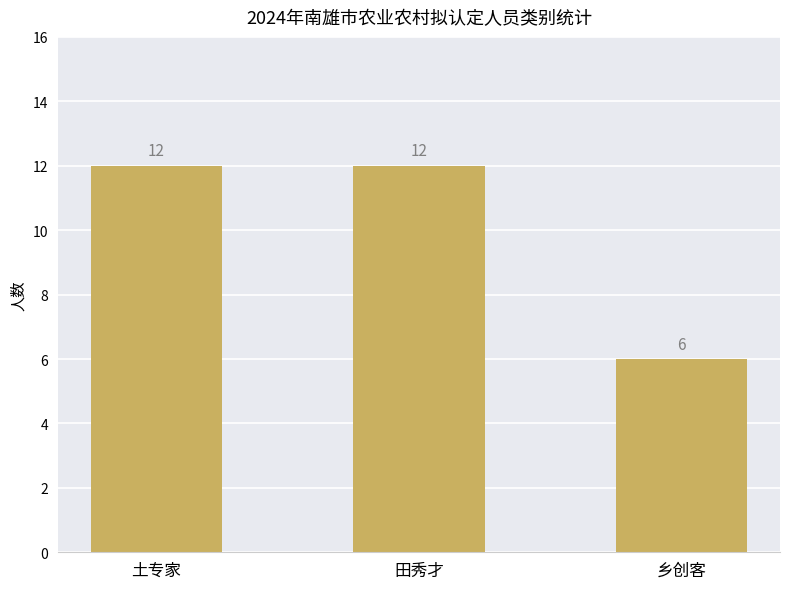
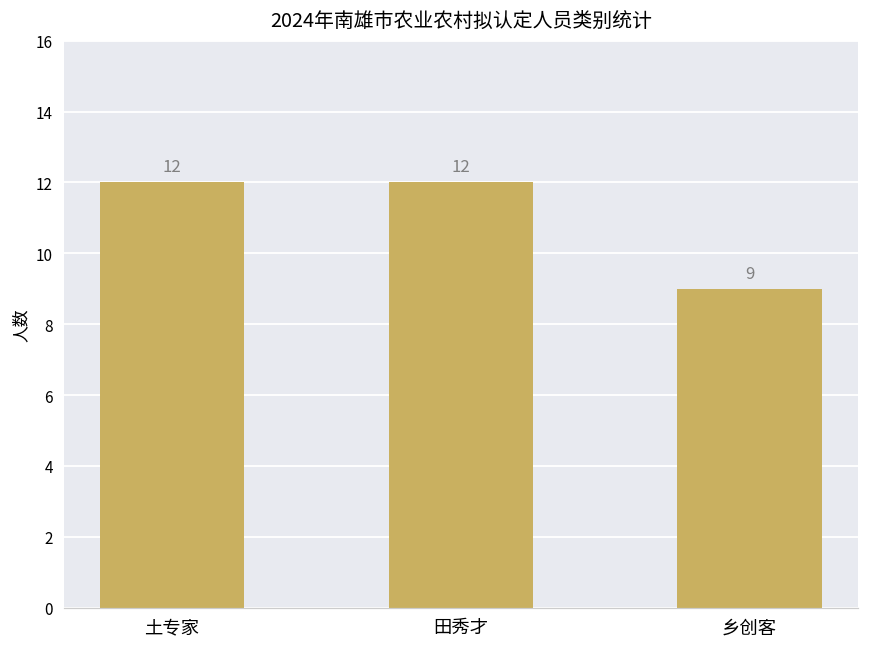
  {
    "土专家": 12,
    "田秀才": 12,
-   "乡创客": 6
+   "乡创客": 9
  }
